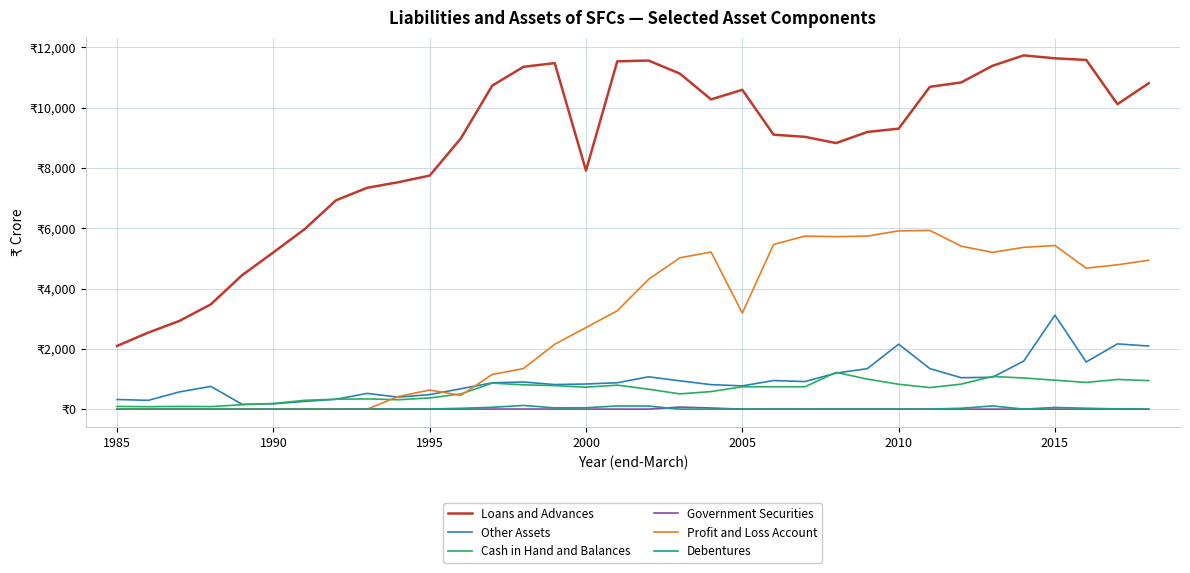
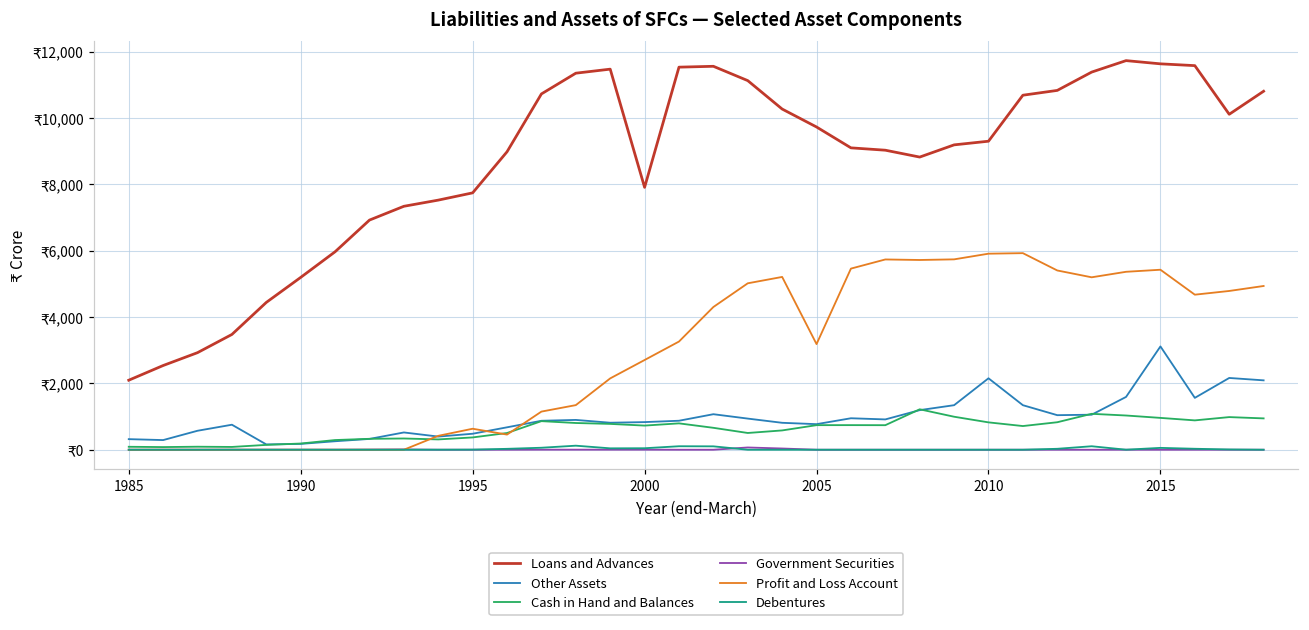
  {
    "Loans and Advances": {
      "1985": "₹2,100",
      "1990": "₹5,200",
      "1995": "₹7,700",
      "2000": "₹7,900",
-     "2005": "₹10,600",
+     "2005": "₹9,700",
      "2010": "₹9,300",
      "2015": "₹11,600"
    },
    "Other Assets": {
      "1985": "₹300",
      "1995": "₹500",
      "2000": "₹800",
      "2010": "₹2,200",
      "2015": "₹3,100"
    },
    "Profit and Loss Account": {
      "1995": "₹600",
      "2000": "₹2,700",
      "2005": "₹3,200",
      "2010": "₹5,900",
      "2015": "₹5,400"
    }
  }
